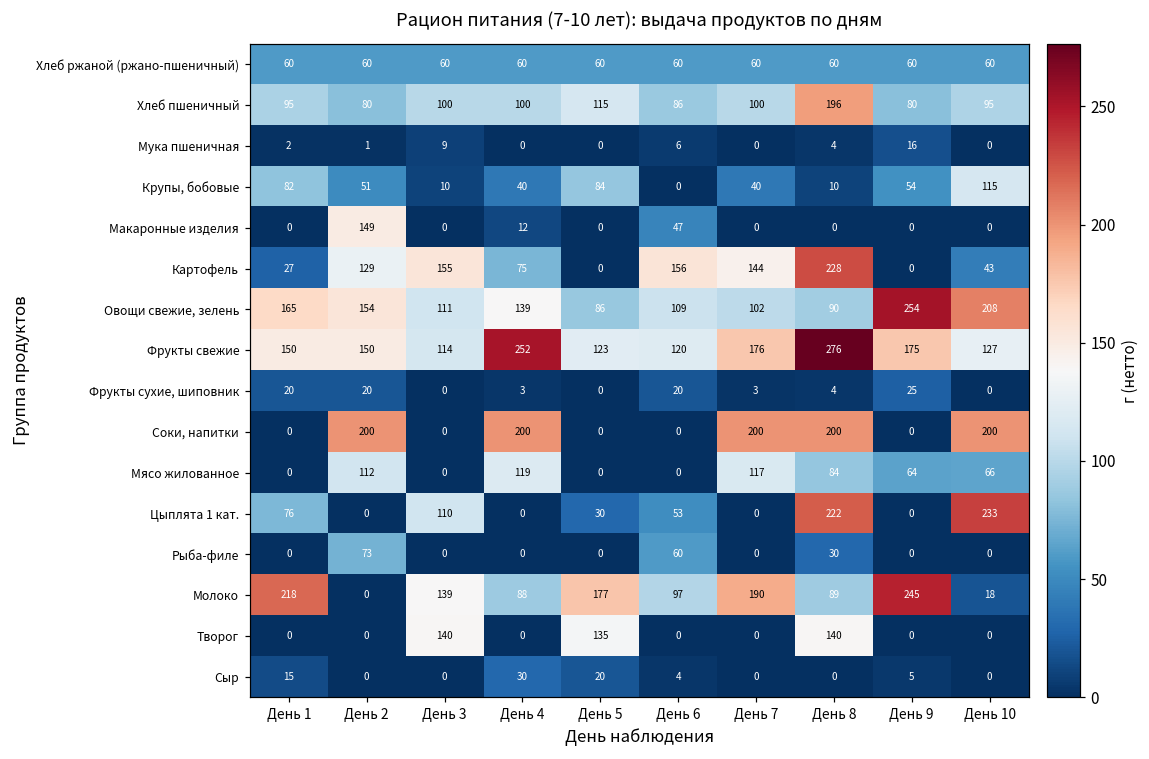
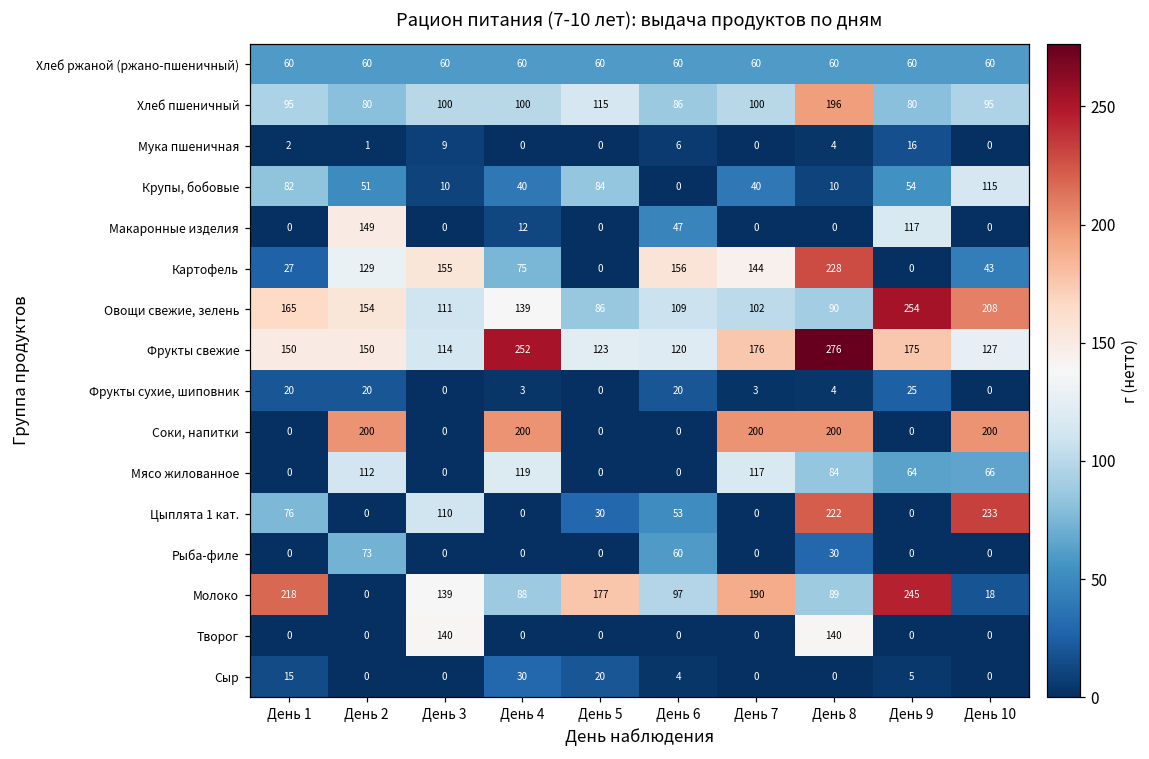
  {
    "Хлеб ржаной (ржано-пшеничный)": {
      "День 1": 60,
      "День 2": 60,
      "День 3": 60,
      "День 4": 60,
      "День 5": 60,
      "День 6": 60,
      "День 7": 60,
      "День 8": 60,
      "День 9": 60,
      "День 10": 60
    },
    "Хлеб пшеничный": {
      "День 1": 95,
      "День 2": 80,
      "День 3": 100,
      "День 4": 100,
      "День 5": 115,
      "День 6": 86,
      "День 7": 100,
      "День 8": 196,
      "День 9": 80,
      "День 10": 95
    },
    "Мука пшеничная": {
      "День 1": 2,
      "День 2": 1,
      "День 3": 9,
      "День 4": 0,
      "День 5": 0,
      "День 6": 6,
      "День 7": 0,
      "День 8": 4,
      "День 9": 16,
      "День 10": 0
    },
    "Крупы, бобовые": {
      "День 1": 82,
      "День 2": 51,
      "День 3": 10,
      "День 4": 40,
      "День 5": 84,
      "День 6": 0,
      "День 7": 40,
      "День 8": 10,
      "День 9": 54,
      "День 10": 115
    },
    "Макаронные изделия": {
      "День 1": 0,
      "День 2": 149,
      "День 3": 0,
      "День 4": 12,
      "День 5": 0,
      "День 6": 47,
      "День 7": 0,
      "День 8": 0,
-     "День 9": 0,
+     "День 9": 117,
      "День 10": 0
    },
    "Картофель": {
      "День 1": 27,
      "День 2": 129,
      "День 3": 155,
      "День 4": 75,
      "День 5": 0,
      "День 6": 156,
      "День 7": 144,
      "День 8": 228,
      "День 9": 0,
      "День 10": 43
    },
    "Овощи свежие, зелень": {
      "День 1": 165,
      "День 2": 154,
      "День 3": 111,
      "День 4": 139,
      "День 5": 86,
      "День 6": 109,
      "День 7": 102,
      "День 8": 90,
      "День 9": 254,
      "День 10": 208
    },
    "Фрукты свежие": {
      "День 1": 150,
      "День 2": 150,
      "День 3": 114,
      "День 4": 252,
      "День 5": 123,
      "День 6": 120,
      "День 7": 176,
      "День 8": 276,
      "День 9": 175,
      "День 10": 127
    },
    "Фрукты сухие, шиповник": {
      "День 1": 20,
      "День 2": 20,
      "День 3": 0,
      "День 4": 3,
      "День 5": 0,
      "День 6": 20,
      "День 7": 3,
      "День 8": 4,
      "День 9": 25,
      "День 10": 0
    },
    "Соки, напитки": {
      "День 1": 0,
      "День 2": 200,
      "День 3": 0,
      "День 4": 200,
      "День 5": 0,
      "День 6": 0,
      "День 7": 200,
      "День 8": 200,
      "День 9": 0,
      "День 10": 200
    },
    "Мясо жилованное": {
      "День 1": 0,
      "День 2": 112,
      "День 3": 0,
      "День 4": 119,
      "День 5": 0,
      "День 6": 0,
      "День 7": 117,
      "День 8": 84,
      "День 9": 64,
      "День 10": 66
    },
    "Цыплята 1 кат.": {
      "День 1": 76,
      "День 2": 0,
      "День 3": 110,
      "День 4": 0,
      "День 5": 30,
      "День 6": 53,
      "День 7": 0,
      "День 8": 222,
      "День 9": 0,
      "День 10": 233
    },
    "Рыба-филе": {
      "День 1": 0,
      "День 2": 73,
      "День 3": 0,
      "День 4": 0,
      "День 5": 0,
      "День 6": 60,
      "День 7": 0,
      "День 8": 30,
      "День 9": 0,
      "День 10": 0
    },
    "Молоко": {
      "День 1": 218,
      "День 2": 0,
      "День 3": 139,
      "День 4": 88,
      "День 5": 177,
      "День 6": 97,
      "День 7": 190,
      "День 8": 89,
      "День 9": 245,
      "День 10": 18
    },
    "Творог": {
      "День 1": 0,
      "День 2": 0,
      "День 3": 140,
      "День 4": 0,
-     "День 5": 135,
+     "День 5": 0,
      "День 6": 0,
      "День 7": 0,
      "День 8": 140,
      "День 9": 0,
      "День 10": 0
    },
    "Сыр": {
      "День 1": 15,
      "День 2": 0,
      "День 3": 0,
      "День 4": 30,
      "День 5": 20,
      "День 6": 4,
      "День 7": 0,
      "День 8": 0,
      "День 9": 5,
      "День 10": 0
    }
  }
